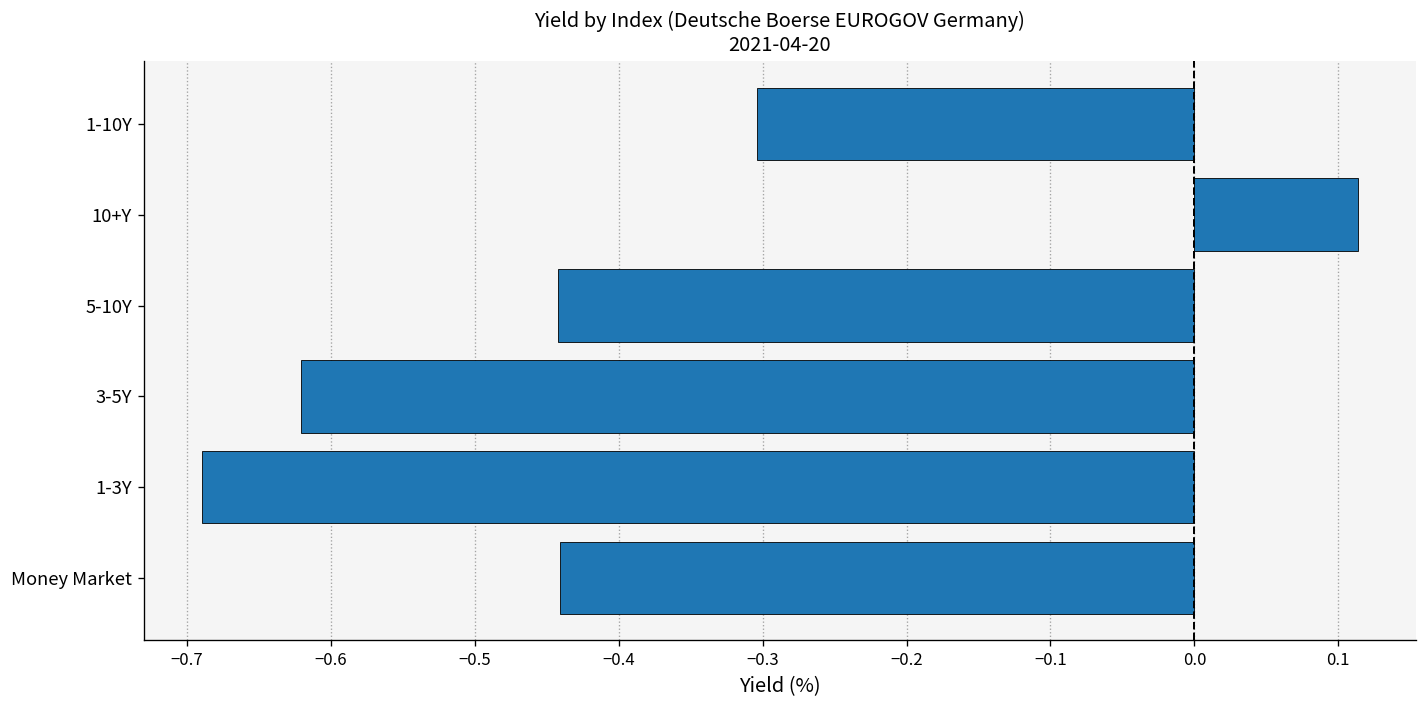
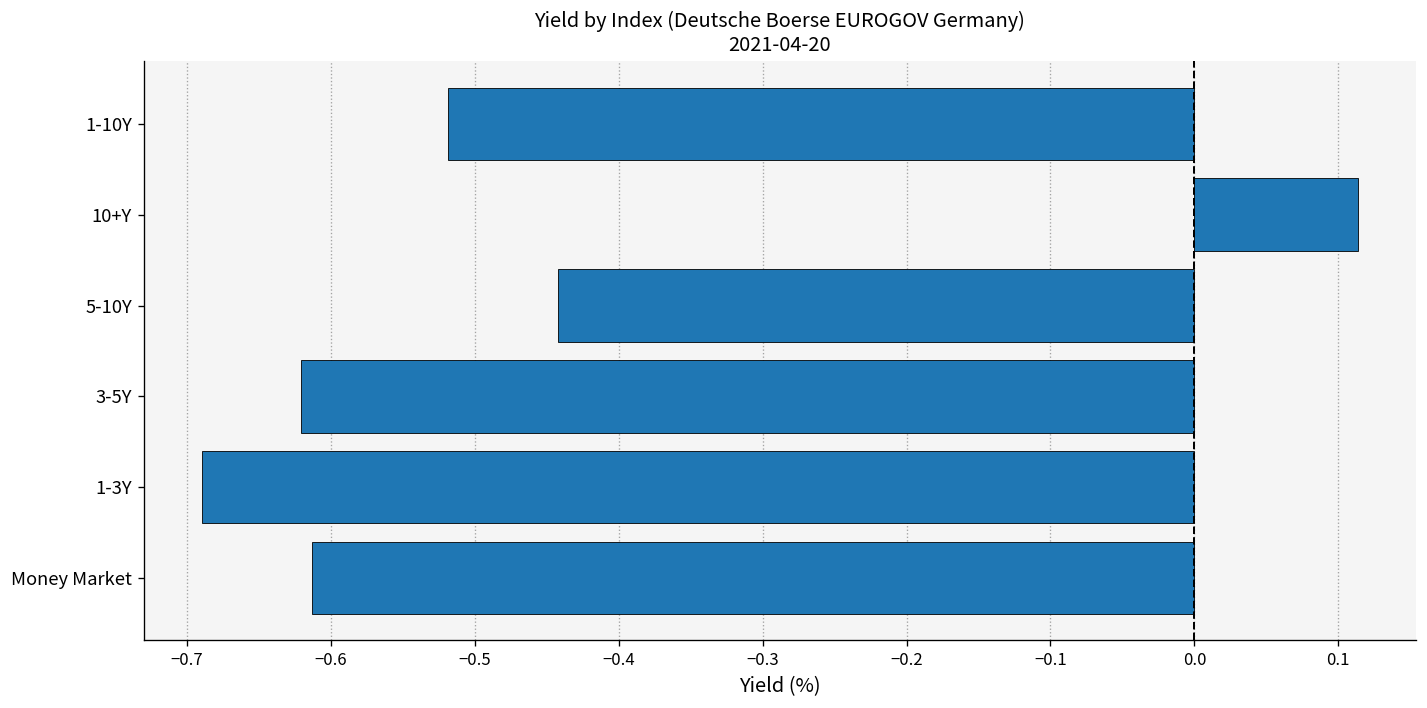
  {
-   "1-10Y": -0.304,
+   "1-10Y": -0.519,
    "10+Y": 0.114,
    "5-10Y": -0.442,
    "3-5Y": -0.621,
    "1-3Y": -0.690,
-   "Money Market": -0.441
+   "Money Market": -0.613
  }
